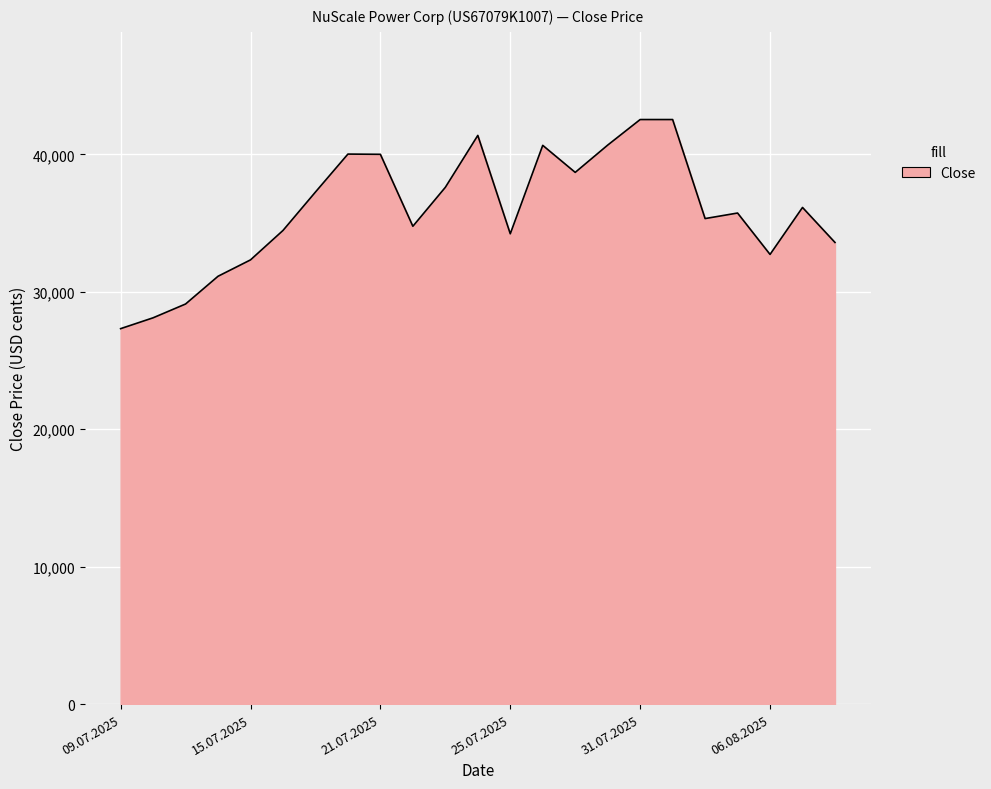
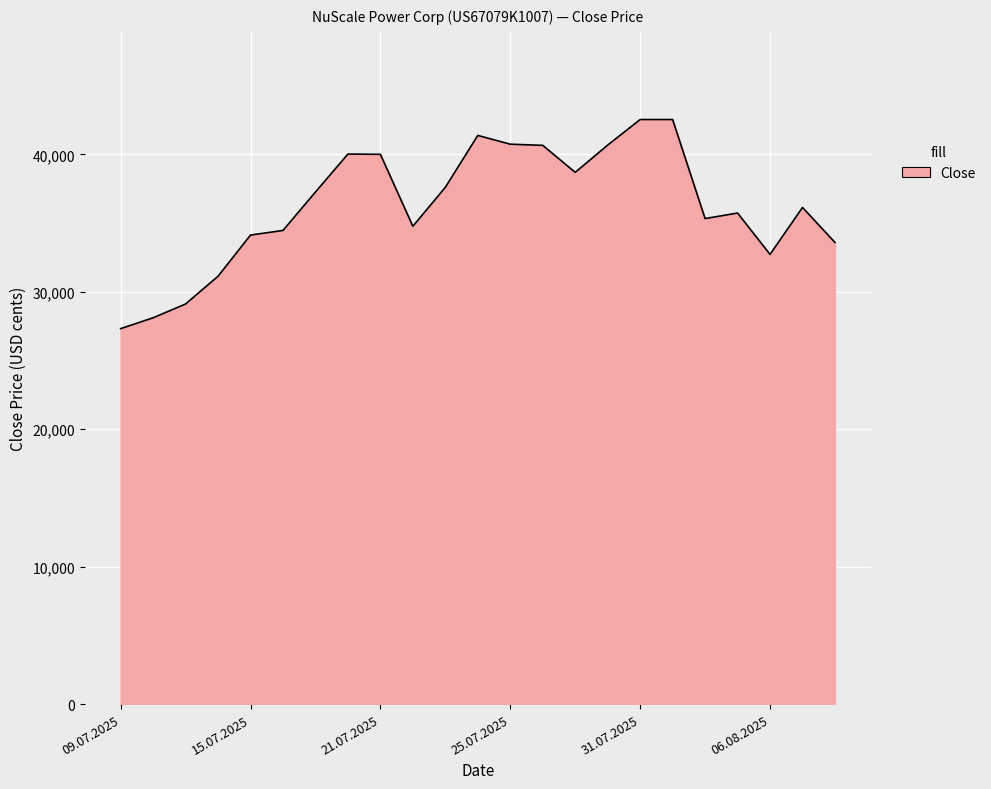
  {
    "09.07.2025": "27,300",
-   "15.07.2025": "32,300",
+   "15.07.2025": "34,100",
    "21.07.2025": "40,000",
-   "25.07.2025": "34,200",
+   "25.07.2025": "40,700",
    "31.07.2025": "42,500",
    "06.08.2025": "32,700"
  }
